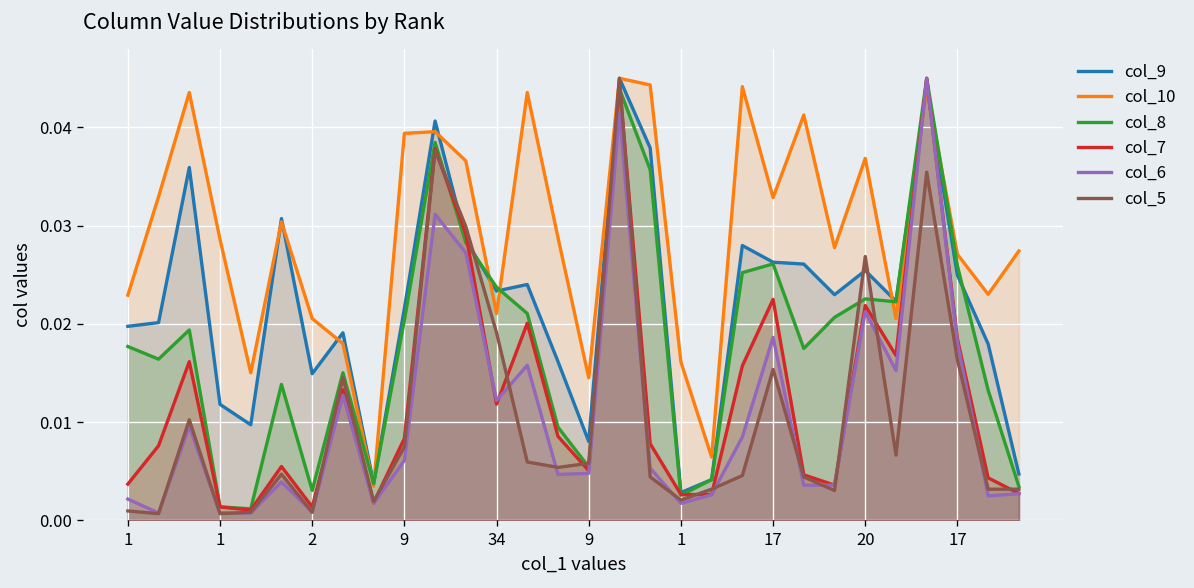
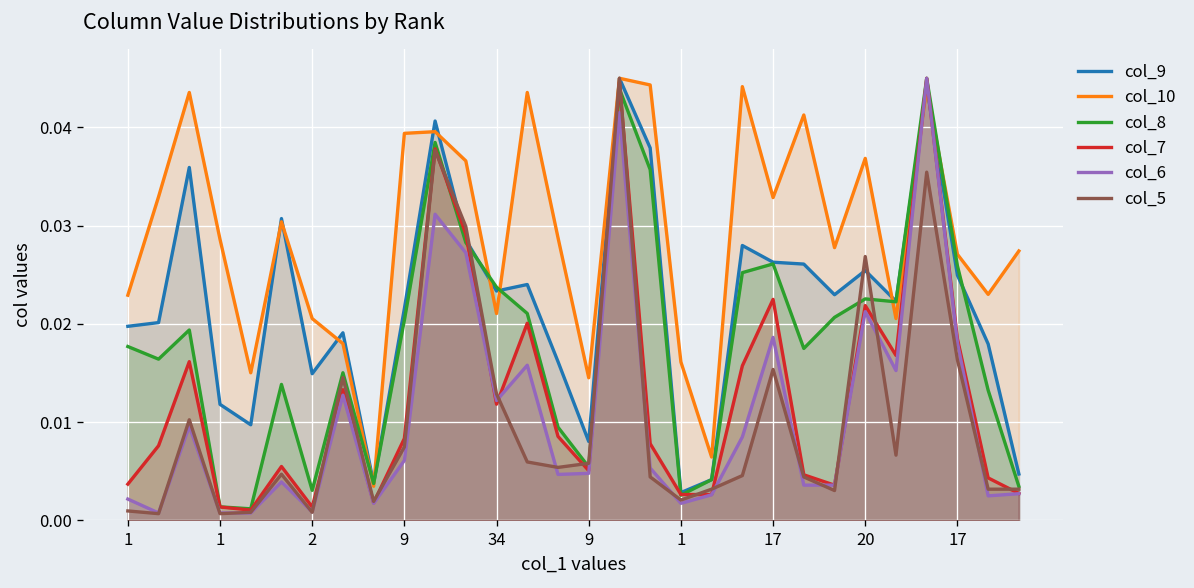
  {
    "col_9": {
      "34": 0.023
    },
    "col_10": {
      "34": 0.021
    },
    "col_8": {
      "34": 0.024
    },
    "col_7": {
      "34": 0.012
    },
    "col_6": {
      "34": 0.012
    },
    "col_5": {
-     "34": 0.019
+     "34": 0.013
    }
  }
